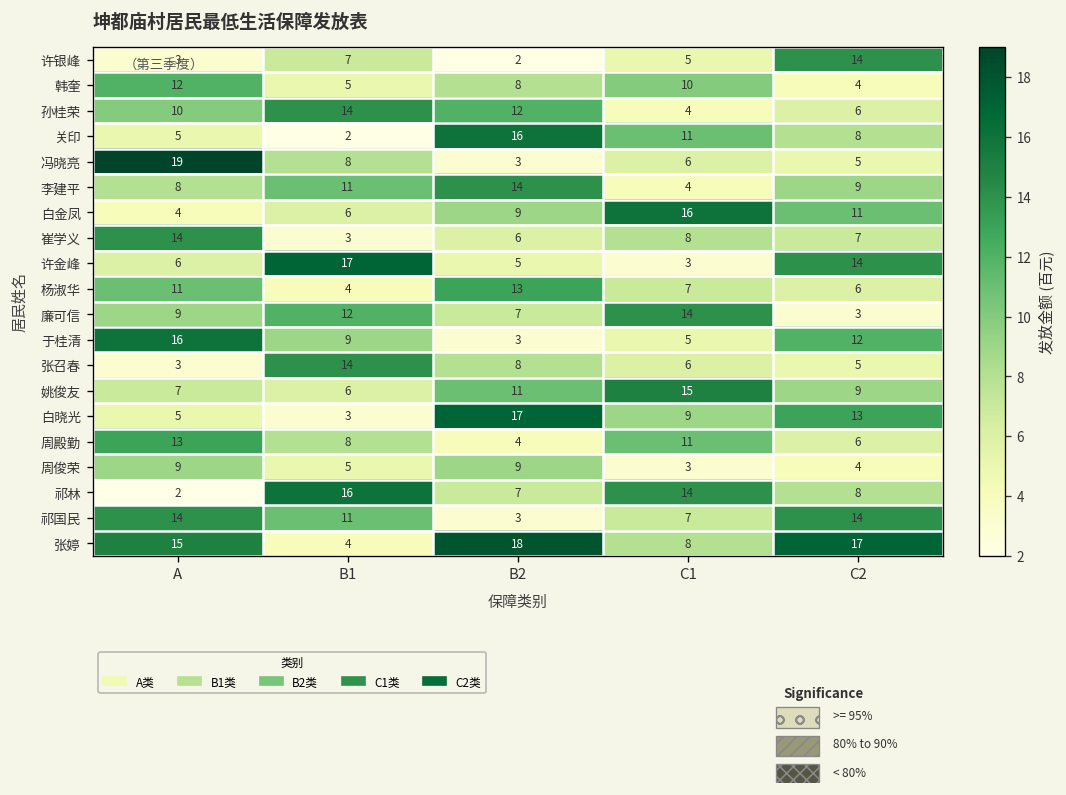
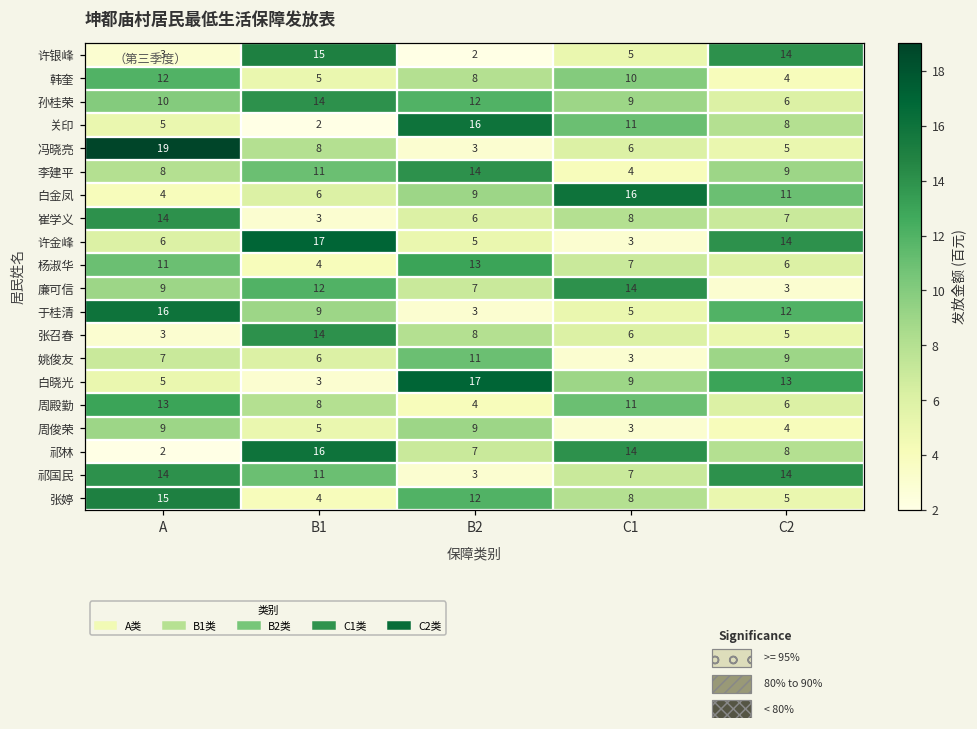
  {
    "许银峰": {
      "A": 3,
-     "B1": 7,
+     "B1": 15,
      "B2": 2,
      "C1": 5,
      "C2": 14
    },
    "韩奎": {
      "A": 12,
      "B1": 5,
      "B2": 8,
      "C1": 10,
      "C2": 4
    },
    "孙桂荣": {
      "A": 10,
      "B1": 14,
      "B2": 12,
-     "C1": 4,
+     "C1": 9,
      "C2": 6
    },
    "关印": {
      "A": 5,
      "B1": 2,
      "B2": 16,
      "C1": 11,
      "C2": 8
    },
    "冯晓亮": {
      "A": 19,
      "B1": 8,
      "B2": 3,
      "C1": 6,
      "C2": 5
    },
    "李建平": {
      "A": 8,
      "B1": 11,
      "B2": 14,
      "C1": 4,
      "C2": 9
    },
    "白金凤": {
      "A": 4,
      "B1": 6,
      "B2": 9,
      "C1": 16,
      "C2": 11
    },
    "崔学义": {
      "A": 14,
      "B1": 3,
      "B2": 6,
      "C1": 8,
      "C2": 7
    },
    "许金峰": {
      "A": 6,
      "B1": 17,
      "B2": 5,
      "C1": 3,
      "C2": 14
    },
    "杨淑华": {
      "A": 11,
      "B1": 4,
      "B2": 13,
      "C1": 7,
      "C2": 6
    },
    "廉可信": {
      "A": 9,
      "B1": 12,
      "B2": 7,
      "C1": 14,
      "C2": 3
    },
    "于桂清": {
      "A": 16,
      "B1": 9,
      "B2": 3,
      "C1": 5,
      "C2": 12
    },
    "张召春": {
      "A": 3,
      "B1": 14,
      "B2": 8,
      "C1": 6,
      "C2": 5
    },
    "姚俊友": {
      "A": 7,
      "B1": 6,
      "B2": 11,
-     "C1": 15,
+     "C1": 3,
      "C2": 9
    },
    "白晓光": {
      "A": 5,
      "B1": 3,
      "B2": 17,
      "C1": 9,
      "C2": 13
    },
    "周殿勤": {
      "A": 13,
      "B1": 8,
      "B2": 4,
      "C1": 11,
      "C2": 6
    },
    "周俊荣": {
      "A": 9,
      "B1": 5,
      "B2": 9,
      "C1": 3,
      "C2": 4
    },
    "祁林": {
      "A": 2,
      "B1": 16,
      "B2": 7,
      "C1": 14,
      "C2": 8
    },
    "祁国民": {
      "A": 14,
      "B1": 11,
      "B2": 3,
      "C1": 7,
      "C2": 14
    },
    "张婷": {
      "A": 15,
      "B1": 4,
-     "B2": 18,
+     "B2": 12,
      "C1": 8,
-     "C2": 17
+     "C2": 5
    }
  }
